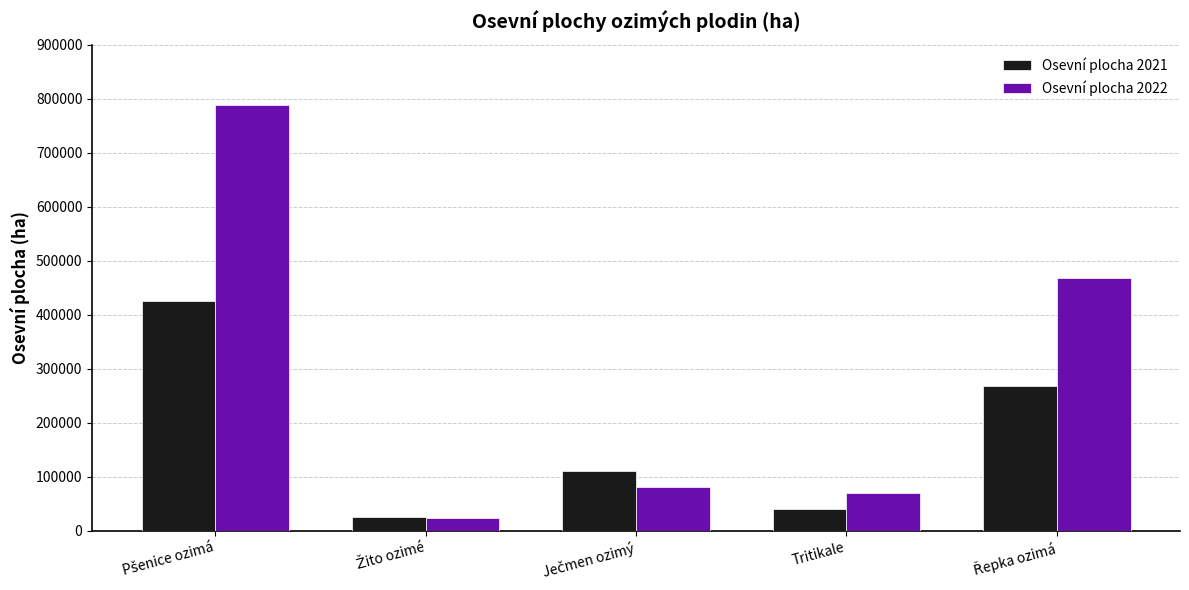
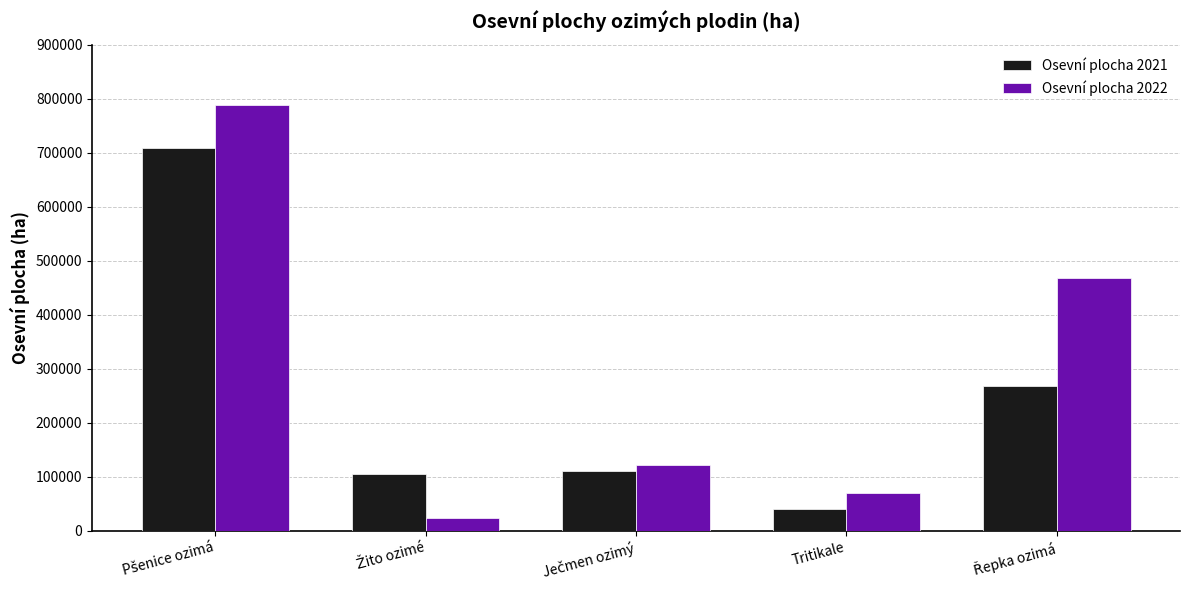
  {
    "Osevní plocha 2021": {
-     "Pšenice ozimá": 430000,
-     "Žito ozimé": 30000,
+     "Pšenice ozimá": 710000,
+     "Žito ozimé": 110000,
      "Ječmen ozimý": 110000,
      "Tritikale": 40000,
      "Řepka ozimá": 270000
    },
    "Osevní plocha 2022": {
      "Pšenice ozimá": 790000,
      "Žito ozimé": 20000,
-     "Ječmen ozimý": 80000,
+     "Ječmen ozimý": 120000,
      "Tritikale": 70000,
      "Řepka ozimá": 470000
    }
  }
